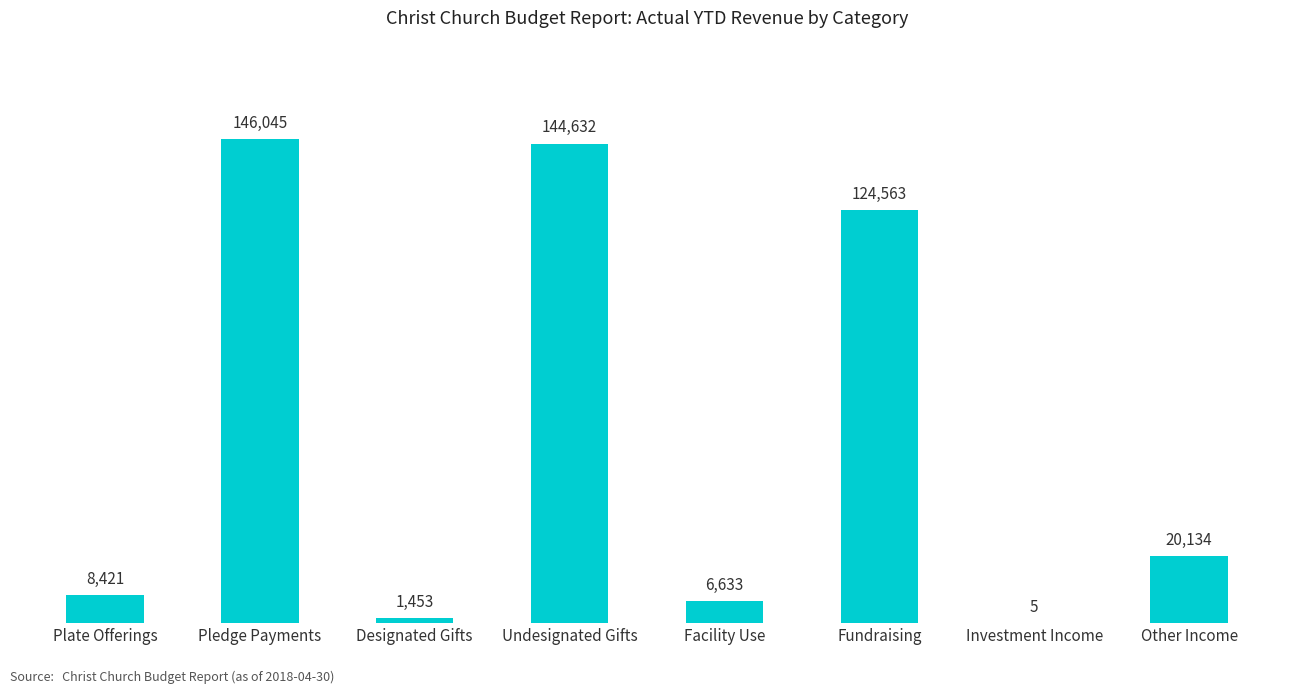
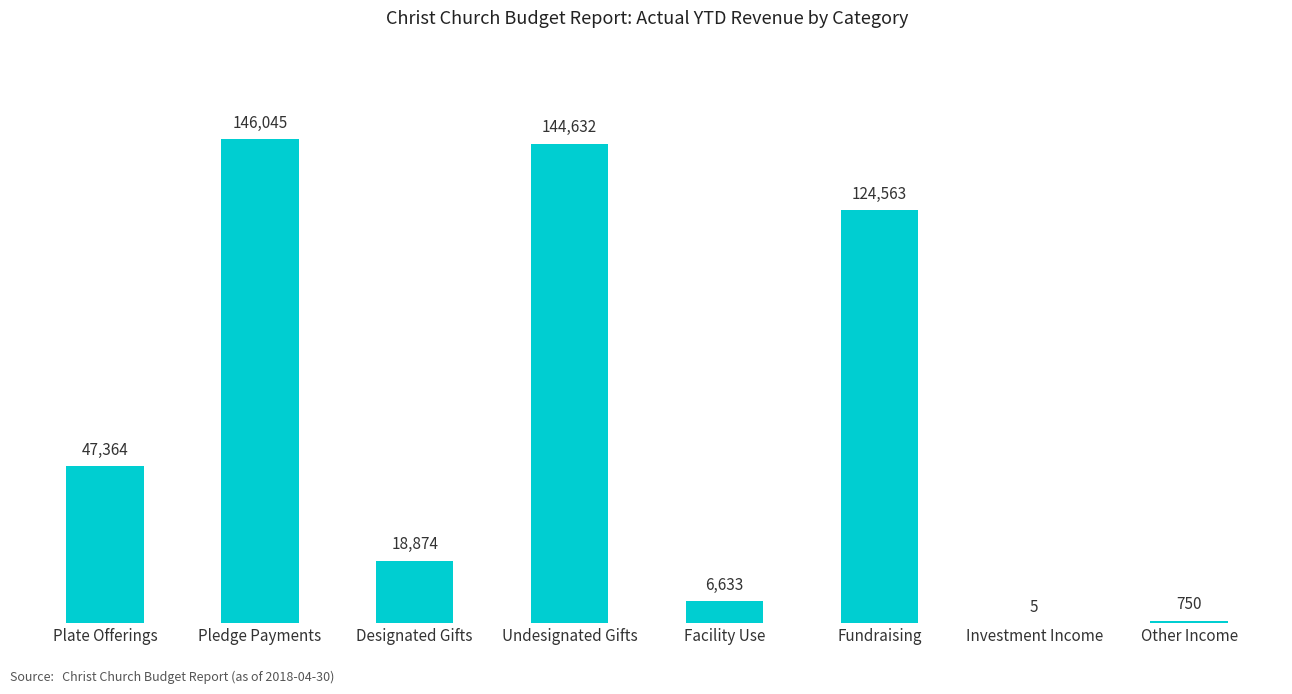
  {
-   "Plate Offerings": "8,421",
+   "Plate Offerings": "47,364",
    "Pledge Payments": "146,045",
-   "Designated Gifts": "1,453",
+   "Designated Gifts": "18,874",
    "Undesignated Gifts": "144,632",
    "Facility Use": "6,633",
    "Fundraising": "124,563",
    "Investment Income": "5",
-   "Other Income": "20,134"
+   "Other Income": "750"
  }
